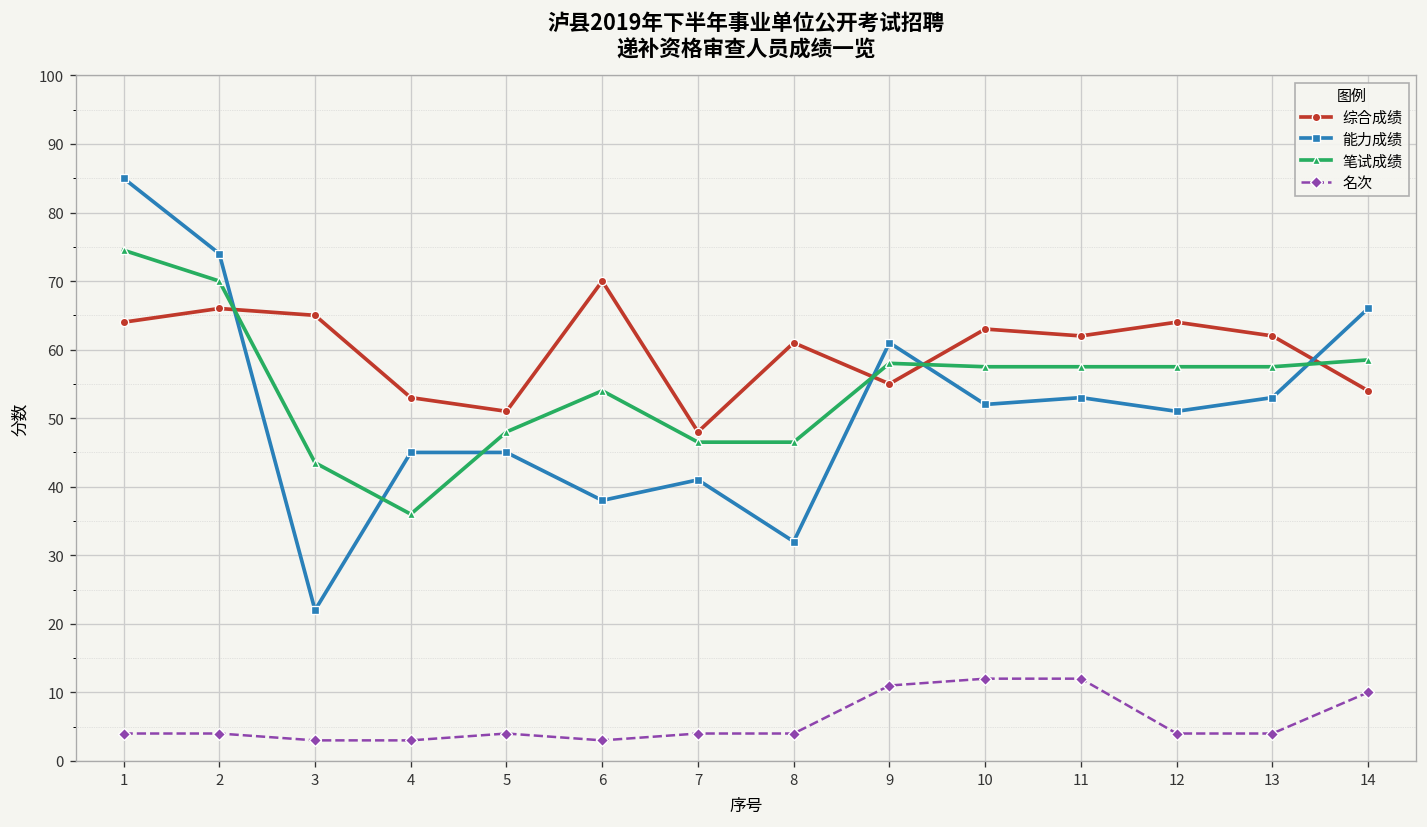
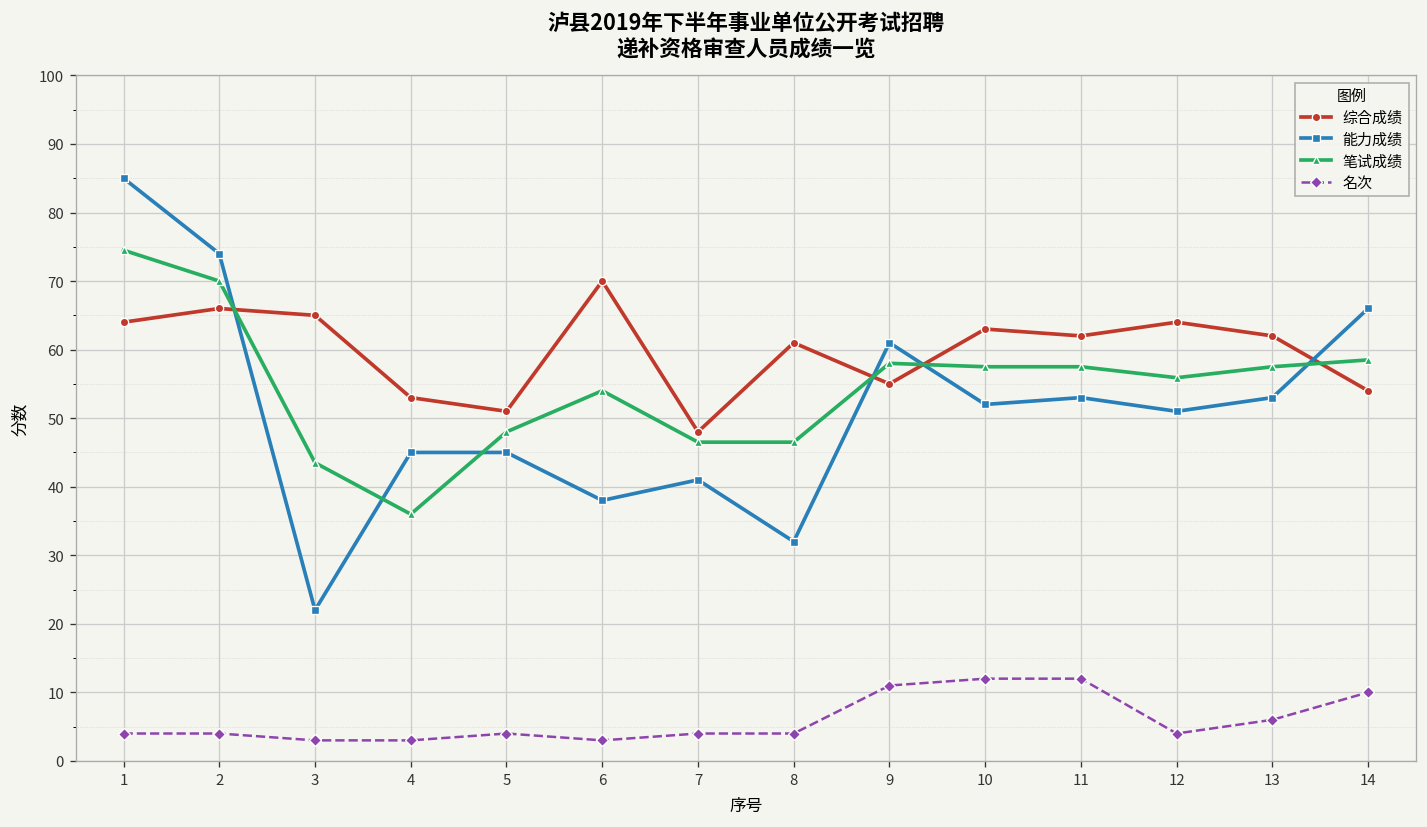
  {
    "综合成绩": {
      "1": 64,
      "2": 66,
      "3": 65,
      "4": 53,
      "5": 51,
      "6": 70,
      "7": 48,
      "8": 61,
      "9": 55,
      "10": 63,
      "11": 62,
      "12": 64,
      "13": 62,
      "14": 54
    },
    "能力成绩": {
      "1": 85,
      "2": 74,
      "3": 22,
      "4": 45,
      "5": 45,
      "6": 38,
      "7": 41,
      "8": 32,
      "9": 61,
      "10": 52,
      "11": 53,
      "12": 51,
      "13": 53,
      "14": 66
    },
    "笔试成绩": {
      "1": 75,
      "2": 70,
      "3": 44,
      "4": 36,
      "5": 48,
      "6": 54,
      "7": 47,
      "8": 47,
      "9": 58,
      "10": 58,
      "11": 58,
-     "12": 58,
+     "12": 56,
      "13": 58,
      "14": 59
    },
    "名次": {
      "1": 4,
      "2": 4,
      "3": 3,
      "4": 3,
      "5": 4,
      "6": 3,
      "7": 4,
      "8": 4,
      "9": 11,
      "10": 12,
      "11": 12,
      "12": 4,
-     "13": 4,
+     "13": 6,
      "14": 10
    }
  }
